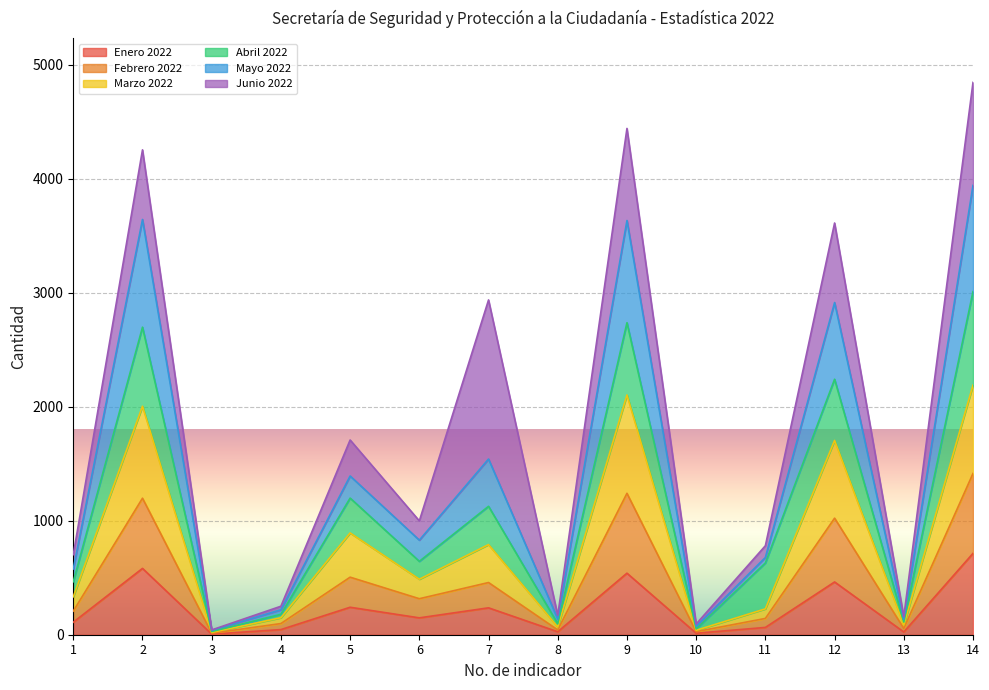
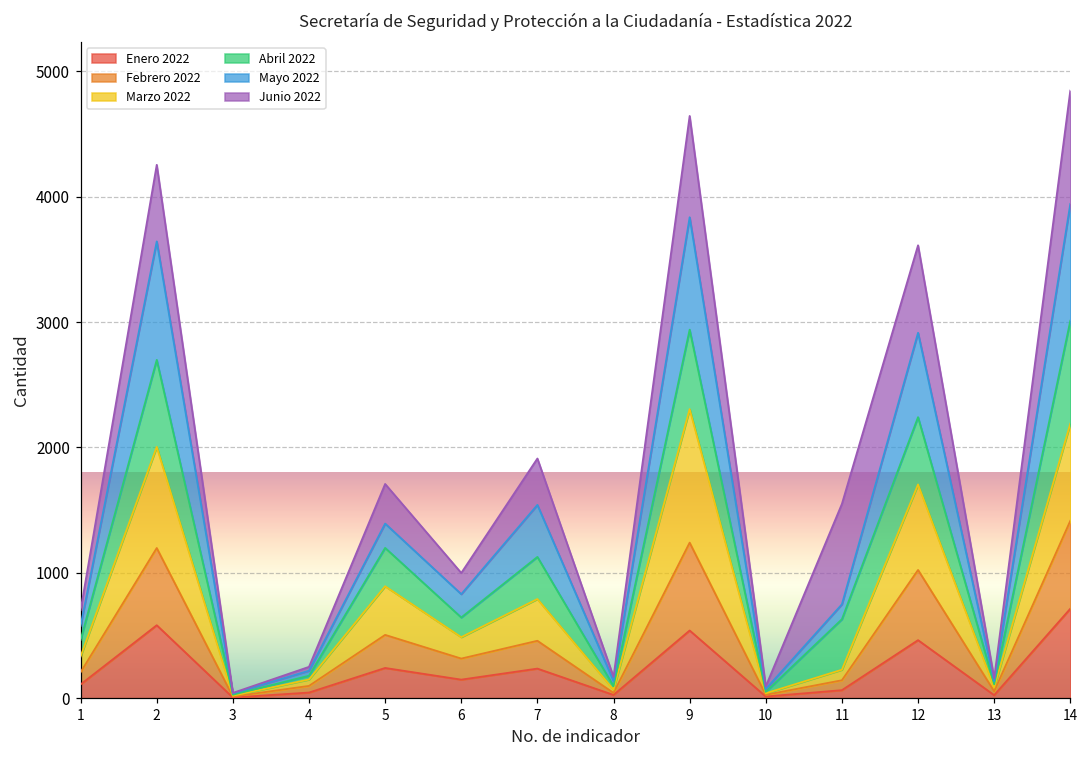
  {
    "Marzo 2022": {
      "1": 130,
      "2": 810,
      "4": 50,
      "5": 390,
      "6": 170,
      "7": 330,
      "8": 30,
-     "9": 860,
+     "9": 1070,
      "11": 80,
      "12": 680,
      "13": 30,
      "14": 780
    },
    "Abril 2022": {
      "1": 130,
      "2": 690,
      "4": 30,
      "5": 310,
      "6": 160,
      "7": 340,
      "8": 30,
      "9": 630,
      "11": 400,
      "12": 540,
      "13": 30,
      "14": 820
    },
    "Mayo 2022": {
      "1": 110,
      "2": 950,
      "4": 40,
      "5": 190,
      "6": 190,
      "7": 420,
      "8": 40,
      "9": 900,
-     "11": 50,
+     "11": 120,
      "12": 670,
      "14": 930
    },
    "Junio 2022": {
      "1": 130,
      "2": 610,
      "4": 30,
      "5": 320,
      "6": 170,
-     "7": 1400,
+     "7": 370,
      "8": 30,
      "9": 810,
-     "11": 100,
+     "11": 800,
      "12": 700,
      "14": 900
    }
  }
